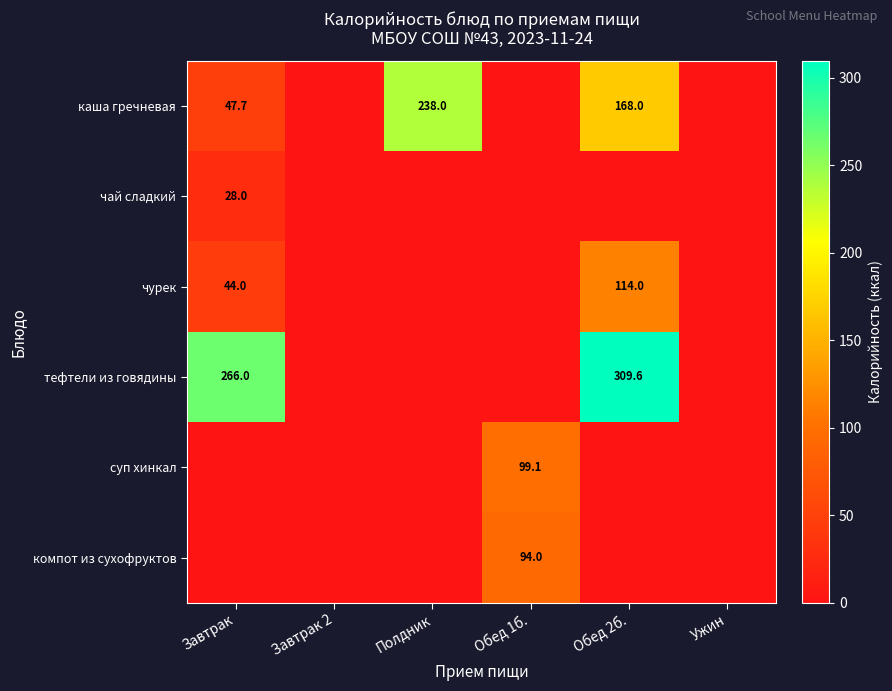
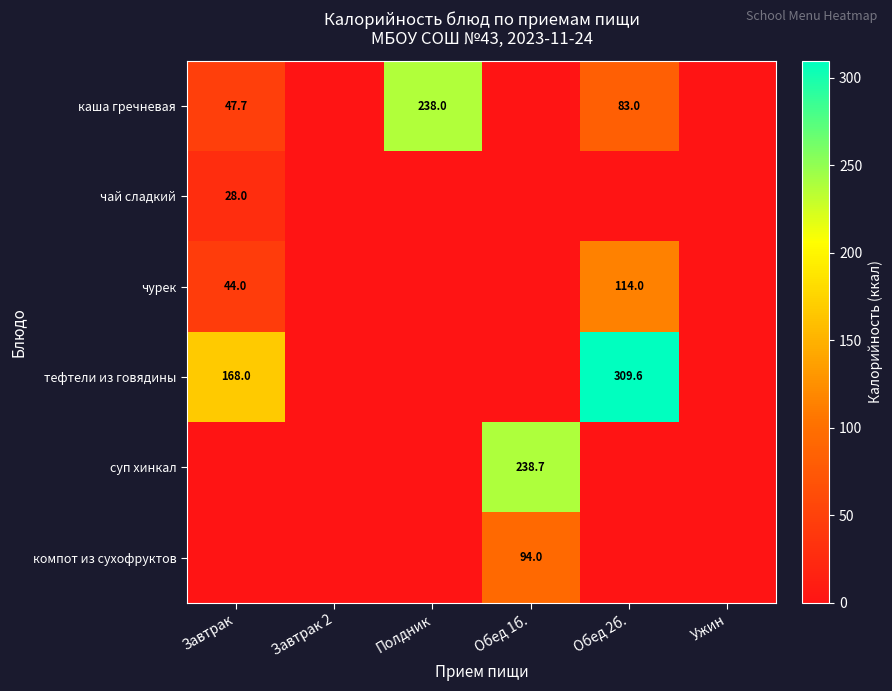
  {
    "каша гречневая": {
      "Завтрак": 47.7,
      "Полдник": 238.0,
-     "Обед 2б.": 168.0
+     "Обед 2б.": 83.0
    },
    "чай сладкий": {
      "Завтрак": 28.0
    },
    "чурек": {
      "Завтрак": 44.0,
      "Обед 2б.": 114.0
    },
    "тефтели из говядины": {
-     "Завтрак": 266.0,
+     "Завтрак": 168.0,
      "Обед 2б.": 309.6
    },
    "суп хинкал": {
-     "Обед 1б.": 99.1
+     "Обед 1б.": 238.7
    },
    "компот из сухофруктов": {
      "Обед 1б.": 94.0
    }
  }
